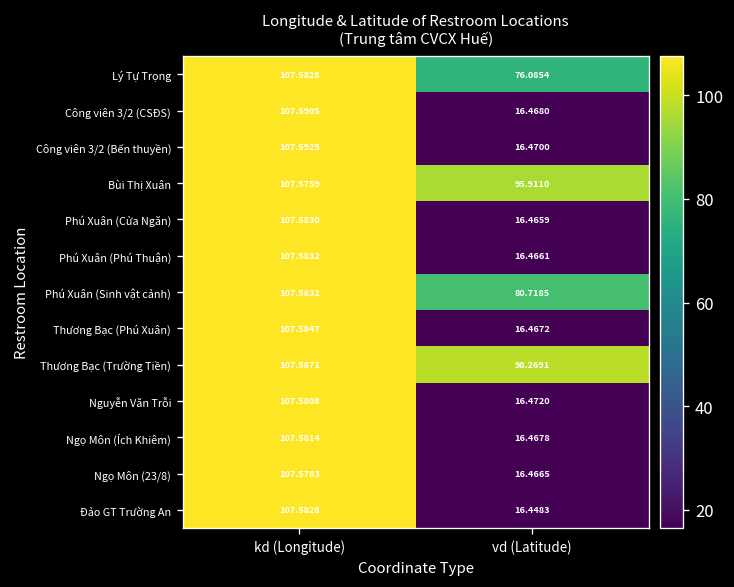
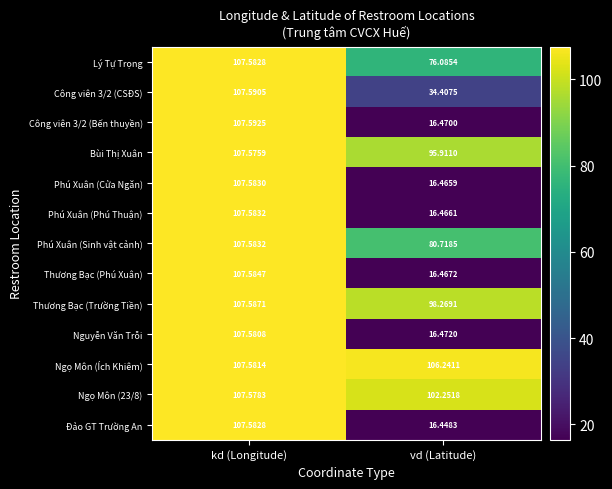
  {
    "Lý Tự Trọng": {
      "kd (Longitude)": 107.5828,
      "vd (Latitude)": 76.0854
    },
    "Công viên 3/2 (CSĐS)": {
      "kd (Longitude)": 107.5905,
-     "vd (Latitude)": 16.4680
+     "vd (Latitude)": 34.4075
    },
    "Công viên 3/2 (Bến thuyền)": {
      "kd (Longitude)": 107.5925,
      "vd (Latitude)": 16.4700
    },
    "Bùi Thị Xuân": {
      "kd (Longitude)": 107.5759,
      "vd (Latitude)": 95.9110
    },
    "Phú Xuân (Cửa Ngăn)": {
      "kd (Longitude)": 107.5830,
      "vd (Latitude)": 16.4659
    },
    "Phú Xuân (Phú Thuận)": {
      "kd (Longitude)": 107.5832,
      "vd (Latitude)": 16.4661
    },
    "Phú Xuân (Sinh vật cảnh)": {
      "kd (Longitude)": 107.5832,
      "vd (Latitude)": 80.7185
    },
    "Thương Bạc (Phú Xuân)": {
      "kd (Longitude)": 107.5847,
      "vd (Latitude)": 16.4672
    },
    "Thương Bạc (Trường Tiền)": {
      "kd (Longitude)": 107.5871,
      "vd (Latitude)": 98.2691
    },
    "Nguyễn Văn Trỗi": {
      "kd (Longitude)": 107.5808,
      "vd (Latitude)": 16.4720
    },
    "Ngọ Môn (Ích Khiêm)": {
      "kd (Longitude)": 107.5814,
-     "vd (Latitude)": 16.4678
+     "vd (Latitude)": 106.2411
    },
    "Ngọ Môn (23/8)": {
      "kd (Longitude)": 107.5783,
-     "vd (Latitude)": 16.4665
+     "vd (Latitude)": 102.2518
    },
    "Đảo GT Trường An": {
      "kd (Longitude)": 107.5828,
      "vd (Latitude)": 16.4483
    }
  }
